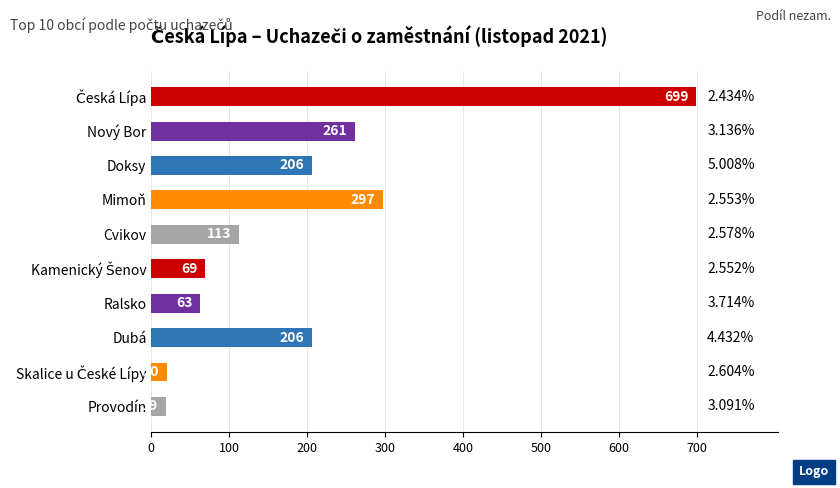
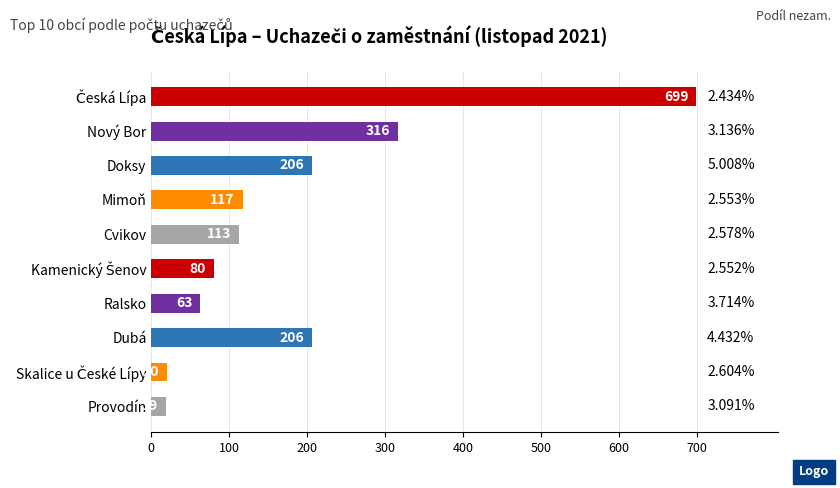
  {
    "Česká Lípa": 699,
-   "Nový Bor": 261,
+   "Nový Bor": 316,
    "Doksy": 206,
-   "Mimoň": 297,
+   "Mimoň": 117,
    "Cvikov": 113,
-   "Kamenický Šenov": 69,
+   "Kamenický Šenov": 80,
    "Ralsko": 63,
    "Dubá": 206,
    "Skalice u České Lípy": 20
  }
